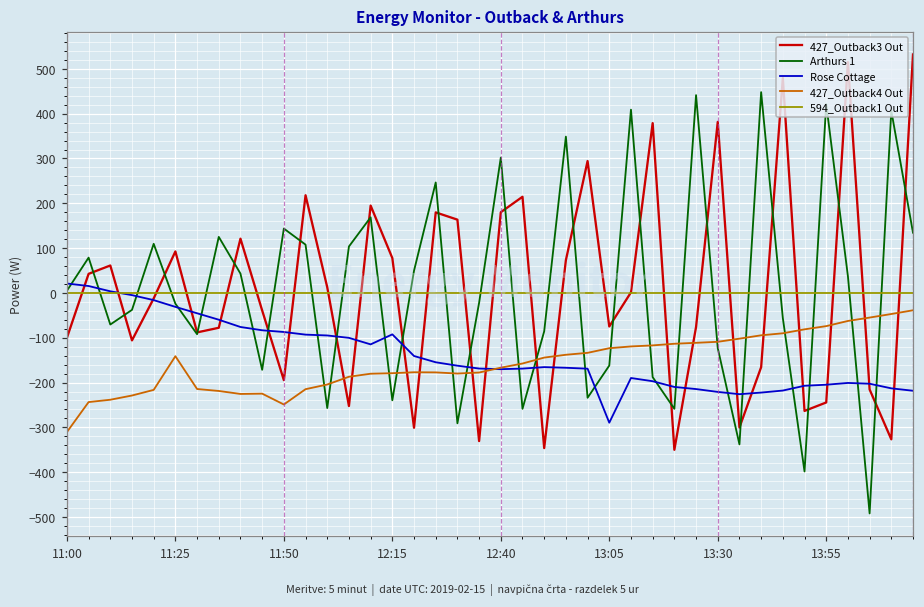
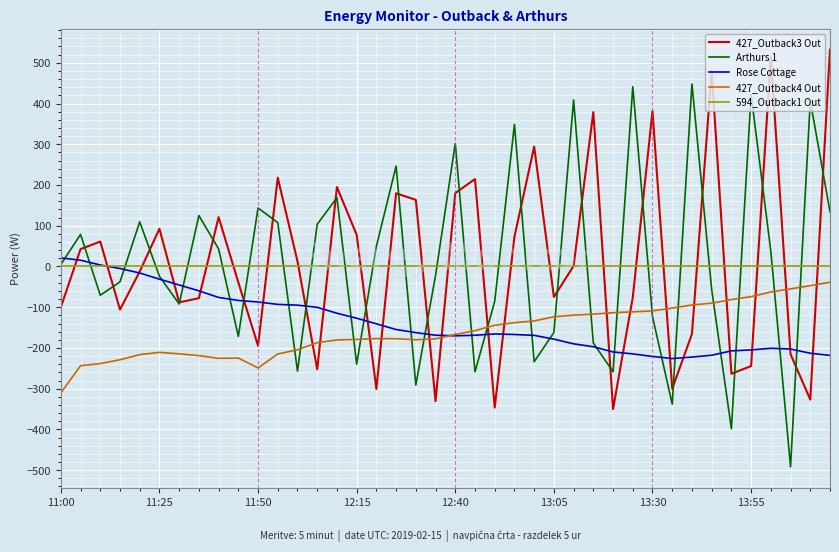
  {
    "427_Outback3 Out": {
      "11:00": -100,
      "11:25": 90,
      "11:50": -190,
      "12:15": 80,
      "12:40": 180,
      "13:05": -70,
      "13:30": 380,
      "13:55": -240
    },
    "Arthurs 1": {
      "11:25": -20,
      "11:50": 140,
      "12:15": -240,
      "12:40": 300,
      "13:05": -160,
      "13:30": -120
    },
    "Rose Cottage": {
      "11:00": 20,
      "11:25": -30,
      "11:50": -90,
-     "12:15": -90,
-     "13:05": -290,
+     "12:15": -130,
+     "13:05": -180,
      "13:30": -220,
      "13:55": -200
    },
    "427_Outback4 Out": {
      "11:00": -310,
-     "11:25": -140,
+     "11:25": -210,
      "11:50": -250,
      "12:15": -180,
      "13:05": -120,
      "13:30": -110,
      "13:55": -70
    },
    "594_Outback1 Out": {
      "11:25": 0,
      "11:50": 0,
      "12:15": 0,
      "12:40": 0,
      "13:05": 0,
      "13:30": 0,
      "13:55": 0
    }
  }
